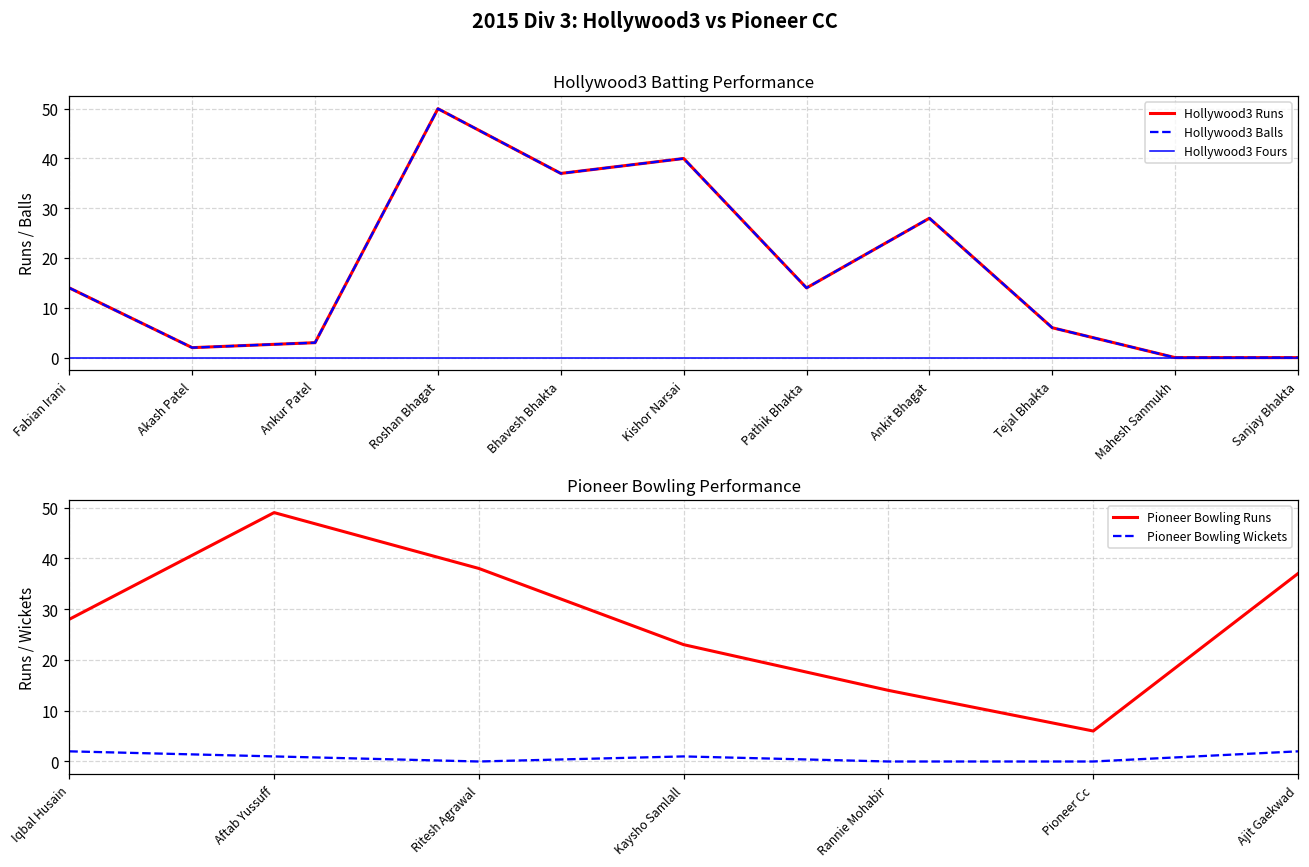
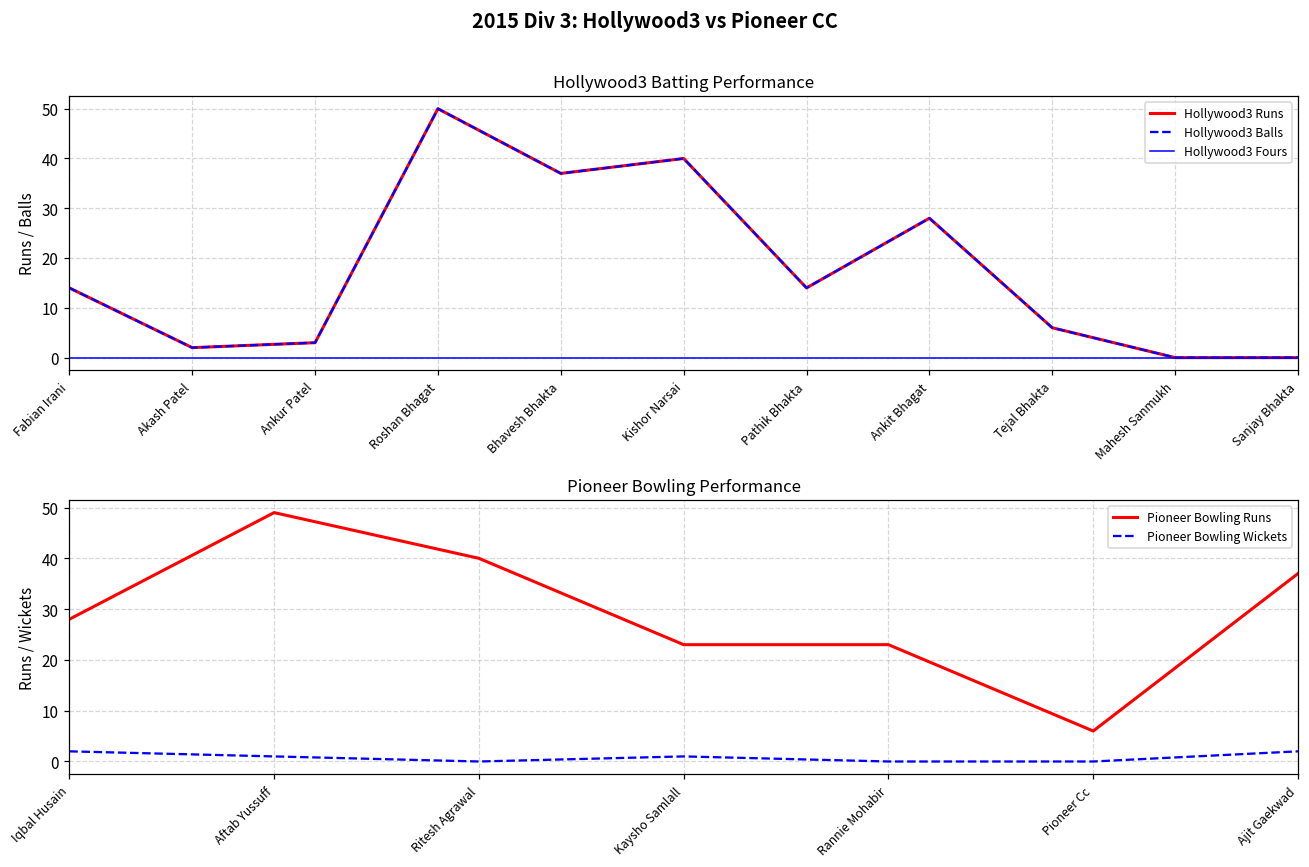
  {
    "Pioneer Bowling Performance": {
      "Pioneer Bowling Runs": {
        "Iqbal Husain": 28,
        "Aftab Yussuff": 49,
-       "Ritesh Agrawal": 38,
+       "Ritesh Agrawal": 40,
        "Kaysho Samlall": 23,
-       "Rannie Mohabir": 14,
+       "Rannie Mohabir": 23,
        "Pioneer Cc": 6,
        "Ajit Gaekwad": 37
      },
      "Pioneer Bowling Wickets": {
        "Iqbal Husain": 2,
        "Aftab Yussuff": 1,
        "Ritesh Agrawal": 0,
        "Kaysho Samlall": 1,
        "Rannie Mohabir": 0,
        "Pioneer Cc": 0,
        "Ajit Gaekwad": 2
      }
    }
  }
